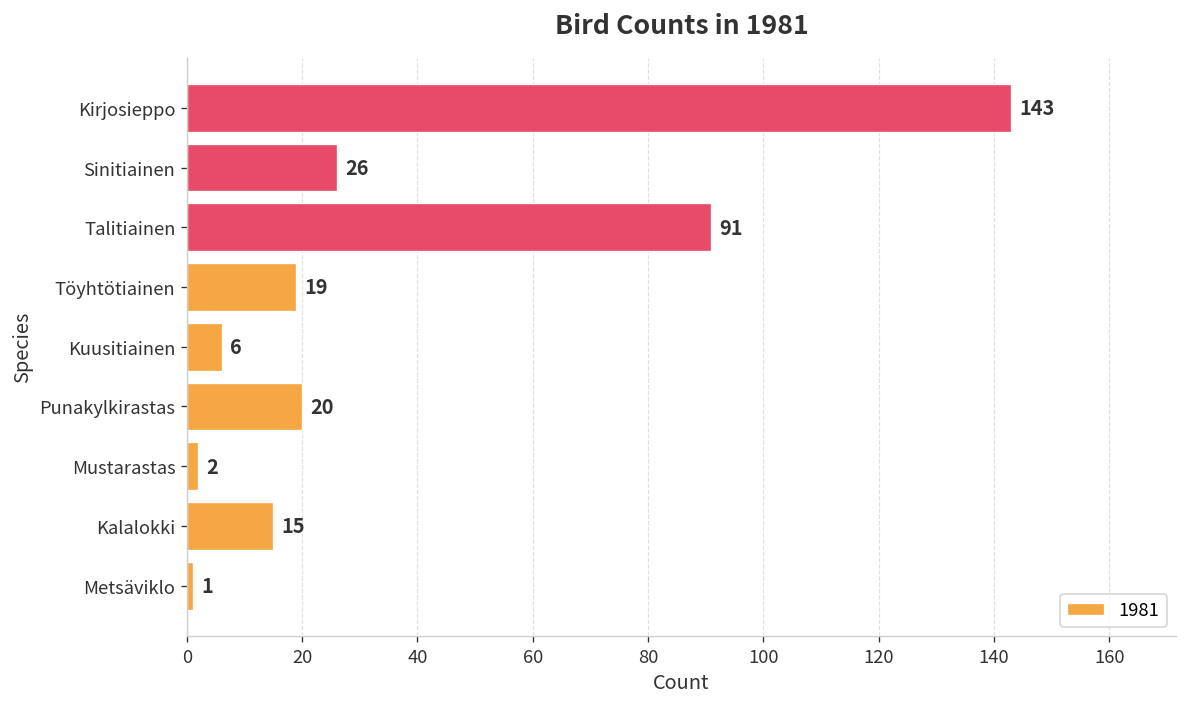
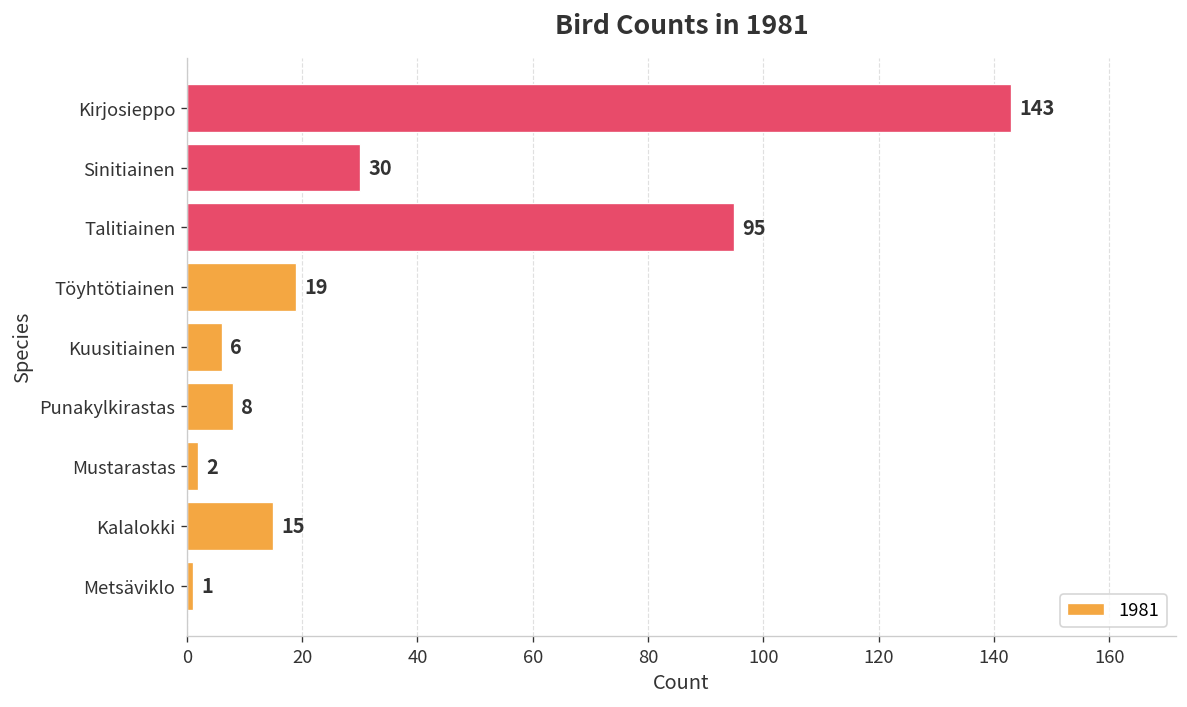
  {
    "Kirjosieppo": 143,
-   "Sinitiainen": 26,
-   "Talitiainen": 91,
+   "Sinitiainen": 30,
+   "Talitiainen": 95,
    "Töyhtötiainen": 19,
    "Kuusitiainen": 6,
-   "Punakylkirastas": 20,
+   "Punakylkirastas": 8,
    "Mustarastas": 2,
    "Kalalokki": 15,
    "Metsäviklo": 1
  }
